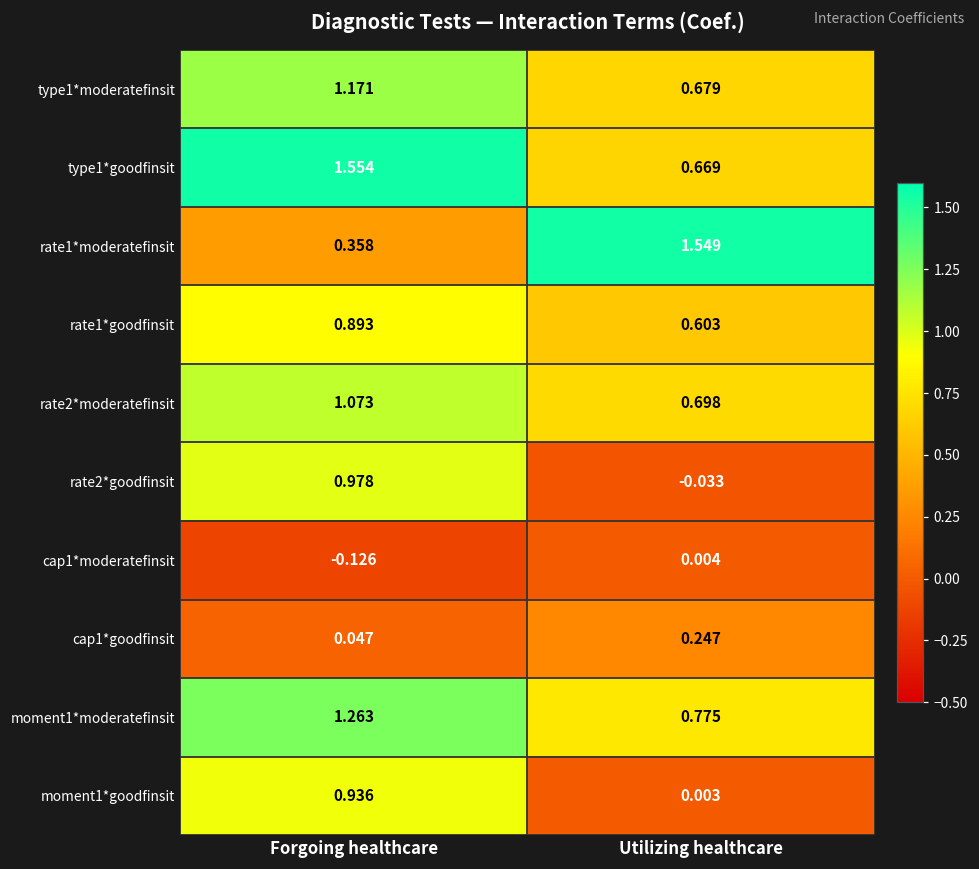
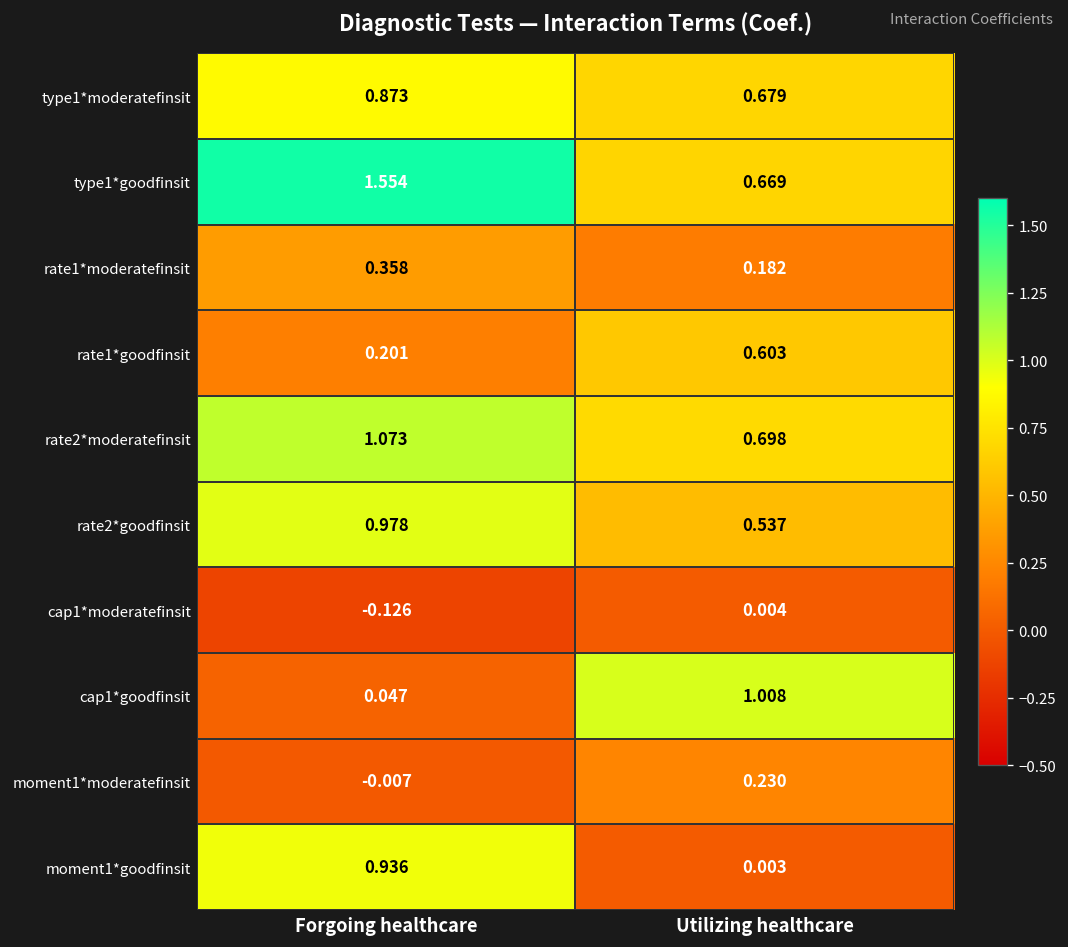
  {
    "type1*moderatefinsit": {
-     "Forgoing healthcare": 1.171,
+     "Forgoing healthcare": 0.873,
      "Utilizing healthcare": 0.679
    },
    "type1*goodfinsit": {
      "Forgoing healthcare": 1.554,
      "Utilizing healthcare": 0.669
    },
    "rate1*moderatefinsit": {
      "Forgoing healthcare": 0.358,
-     "Utilizing healthcare": 1.549
+     "Utilizing healthcare": 0.182
    },
    "rate1*goodfinsit": {
-     "Forgoing healthcare": 0.893,
+     "Forgoing healthcare": 0.201,
      "Utilizing healthcare": 0.603
    },
    "rate2*moderatefinsit": {
      "Forgoing healthcare": 1.073,
      "Utilizing healthcare": 0.698
    },
    "rate2*goodfinsit": {
      "Forgoing healthcare": 0.978,
-     "Utilizing healthcare": -0.033
+     "Utilizing healthcare": 0.537
    },
    "cap1*moderatefinsit": {
      "Forgoing healthcare": -0.126,
      "Utilizing healthcare": 0.004
    },
    "cap1*goodfinsit": {
      "Forgoing healthcare": 0.047,
-     "Utilizing healthcare": 0.247
+     "Utilizing healthcare": 1.008
    },
    "moment1*moderatefinsit": {
-     "Forgoing healthcare": 1.263,
-     "Utilizing healthcare": 0.775
+     "Forgoing healthcare": -0.007,
+     "Utilizing healthcare": 0.230
    },
    "moment1*goodfinsit": {
      "Forgoing healthcare": 0.936,
      "Utilizing healthcare": 0.003
    }
  }
